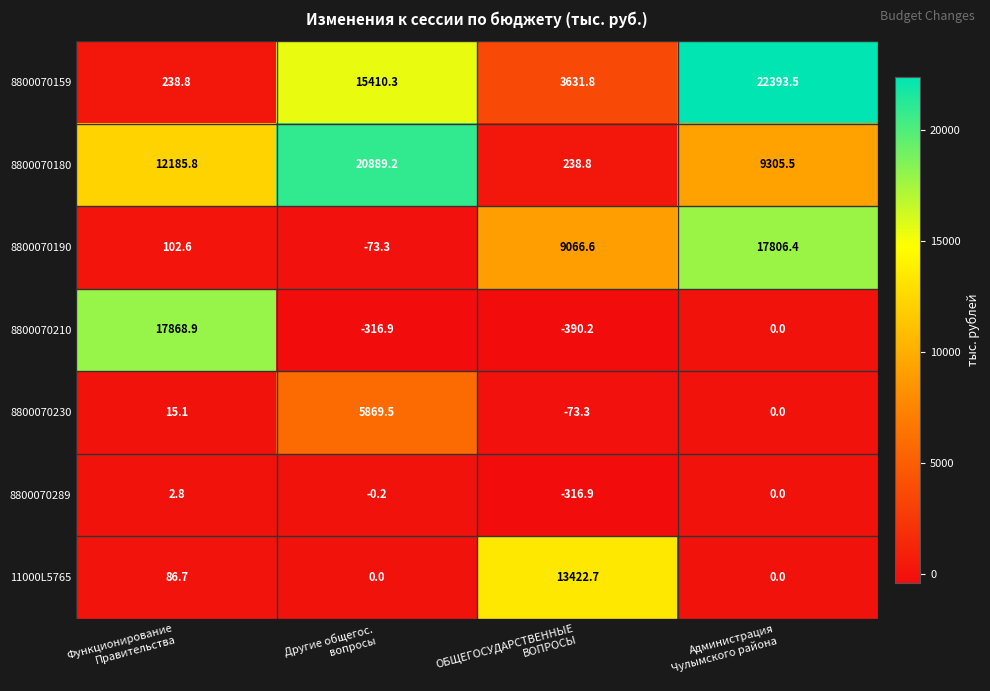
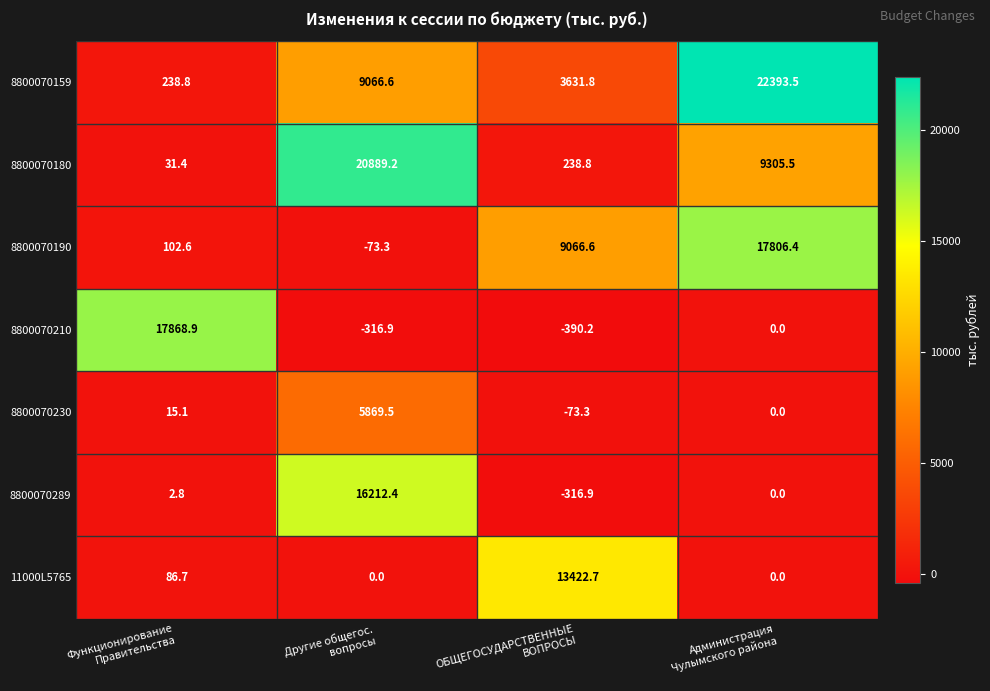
  {
    "8800070159": {
      "Функционирование Правительства": 238.8,
-     "Другие общегос. вопросы": 15410.3,
+     "Другие общегос. вопросы": 9066.6,
      "ОБЩЕГОСУДАРСТВЕННЫЕ ВОПРОСЫ": 3631.8,
      "Администрация Чулымского района": 22393.5
    },
    "8800070180": {
-     "Функционирование Правительства": 12185.8,
+     "Функционирование Правительства": 31.4,
      "Другие общегос. вопросы": 20889.2,
      "ОБЩЕГОСУДАРСТВЕННЫЕ ВОПРОСЫ": 238.8,
      "Администрация Чулымского района": 9305.5
    },
    "8800070190": {
      "Функционирование Правительства": 102.6,
      "Другие общегос. вопросы": -73.3,
      "ОБЩЕГОСУДАРСТВЕННЫЕ ВОПРОСЫ": 9066.6,
      "Администрация Чулымского района": 17806.4
    },
    "8800070210": {
      "Функционирование Правительства": 17868.9,
      "Другие общегос. вопросы": -316.9,
      "ОБЩЕГОСУДАРСТВЕННЫЕ ВОПРОСЫ": -390.2,
      "Администрация Чулымского района": 0.0
    },
    "8800070230": {
      "Функционирование Правительства": 15.1,
      "Другие общегос. вопросы": 5869.5,
      "ОБЩЕГОСУДАРСТВЕННЫЕ ВОПРОСЫ": -73.3,
      "Администрация Чулымского района": 0.0
    },
    "8800070289": {
      "Функционирование Правительства": 2.8,
-     "Другие общегос. вопросы": -0.2,
+     "Другие общегос. вопросы": 16212.4,
      "ОБЩЕГОСУДАРСТВЕННЫЕ ВОПРОСЫ": -316.9,
      "Администрация Чулымского района": 0.0
    },
    "11000L5765": {
      "Функционирование Правительства": 86.7,
      "Другие общегос. вопросы": 0.0,
      "ОБЩЕГОСУДАРСТВЕННЫЕ ВОПРОСЫ": 13422.7,
      "Администрация Чулымского района": 0.0
    }
  }
